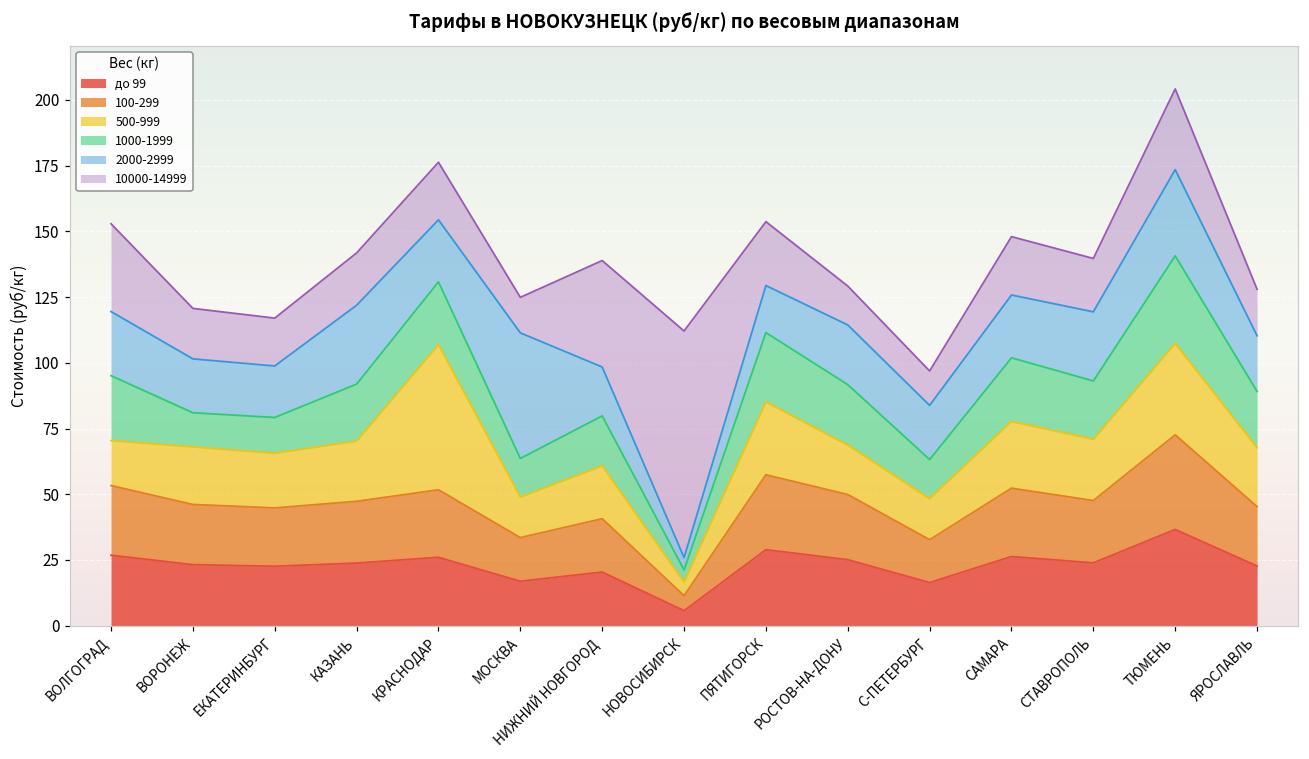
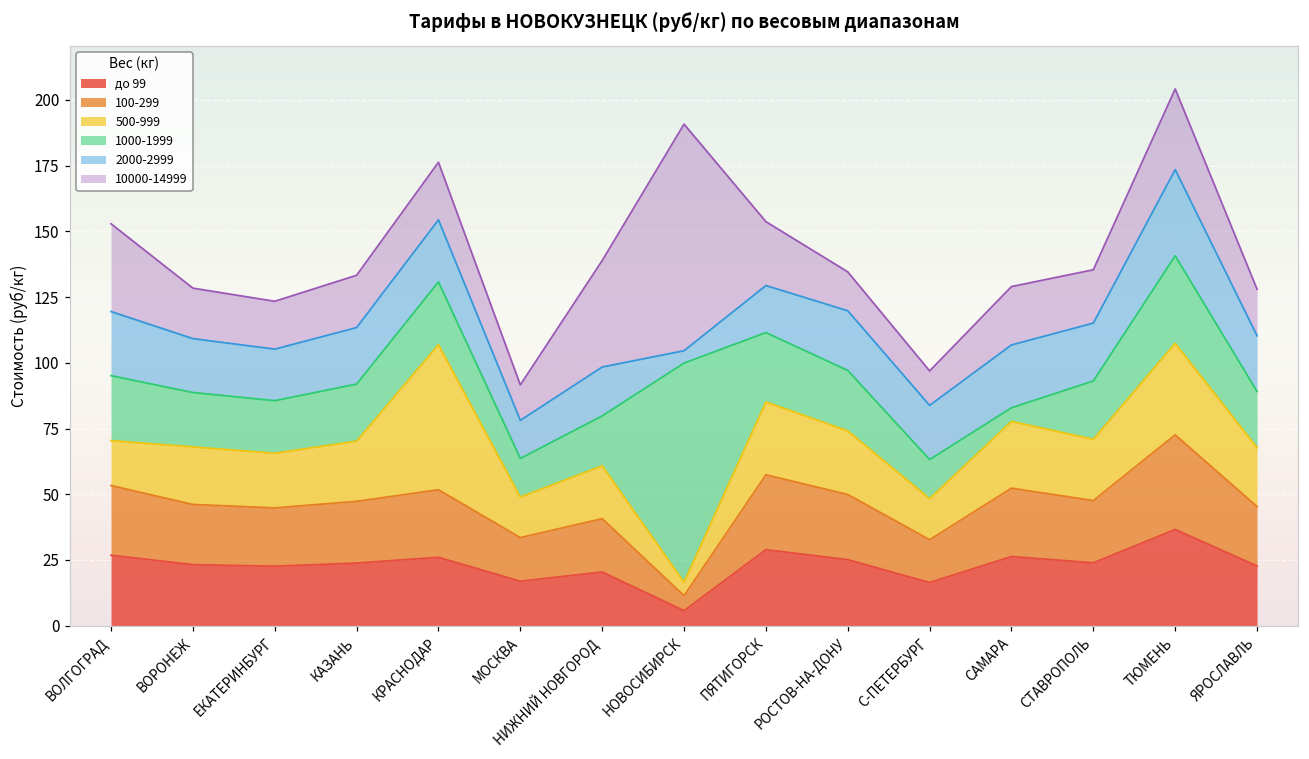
  {
    "500-999": {
      "ВОЛГОГРАД": 17,
      "ВОРОНЕЖ": 22,
      "ЕКАТЕРИНБУРГ": 21,
      "КАЗАНЬ": 23,
      "КРАСНОДАР": 55,
      "МОСКВА": 15,
      "НИЖНИЙ НОВГОРОД": 20,
      "НОВОСИБИРСК": 5,
      "ПЯТИГОРСК": 28,
-     "РОСТОВ-НА-ДОНУ": 19,
+     "РОСТОВ-НА-ДОНУ": 24,
      "С-ПЕТЕРБУРГ": 16,
      "САМАРА": 25,
      "СТАВРОПОЛЬ": 23,
      "ТЮМЕНЬ": 35,
      "ЯРОСЛАВЛЬ": 22
    },
    "1000-1999": {
      "ВОЛГОГРАД": 25,
-     "ВОРОНЕЖ": 13,
-     "ЕКАТЕРИНБУРГ": 14,
+     "ВОРОНЕЖ": 21,
+     "ЕКАТЕРИНБУРГ": 20,
      "КАЗАНЬ": 22,
      "КРАСНОДАР": 24,
      "МОСКВА": 15,
      "НИЖНИЙ НОВГОРОД": 19,
-     "НОВОСИБИРСК": 5,
+     "НОВОСИБИРСК": 83,
      "ПЯТИГОРСК": 26,
      "РОСТОВ-НА-ДОНУ": 23,
      "С-ПЕТЕРБУРГ": 15,
-     "САМАРА": 24,
+     "САМАРА": 5,
      "СТАВРОПОЛЬ": 22,
      "ТЮМЕНЬ": 33,
      "ЯРОСЛАВЛЬ": 21
    },
    "2000-2999": {
      "ВОЛГОГРАД": 24,
      "ВОРОНЕЖ": 21,
      "ЕКАТЕРИНБУРГ": 20,
-     "КАЗАНЬ": 30,
+     "КАЗАНЬ": 22,
      "КРАСНОДАР": 24,
-     "МОСКВА": 48,
+     "МОСКВА": 15,
      "НИЖНИЙ НОВГОРОД": 19,
      "НОВОСИБИРСК": 5,
      "ПЯТИГОРСК": 18,
      "РОСТОВ-НА-ДОНУ": 23,
      "С-ПЕТЕРБУРГ": 21,
      "САМАРА": 24,
-     "СТАВРОПОЛЬ": 26,
+     "СТАВРОПОЛЬ": 22,
      "ТЮМЕНЬ": 33,
      "ЯРОСЛАВЛЬ": 21
    },
    "10000-14999": {
      "ВОЛГОГРАД": 33,
      "ВОРОНЕЖ": 19,
      "ЕКАТЕРИНБУРГ": 18,
      "КАЗАНЬ": 20,
      "КРАСНОДАР": 22,
      "МОСКВА": 14,
      "НИЖНИЙ НОВГОРОД": 41,
      "НОВОСИБИРСК": 86,
      "ПЯТИГОРСК": 24,
      "РОСТОВ-НА-ДОНУ": 15,
      "С-ПЕТЕРБУРГ": 13,
      "САМАРА": 22,
      "СТАВРОПОЛЬ": 20,
      "ТЮМЕНЬ": 31,
      "ЯРОСЛАВЛЬ": 18
    }
  }
